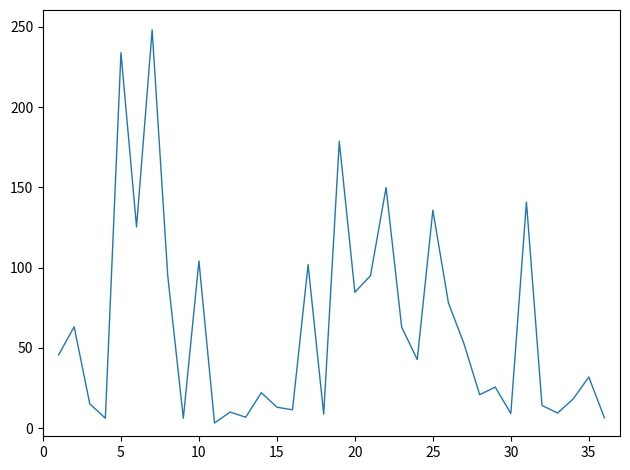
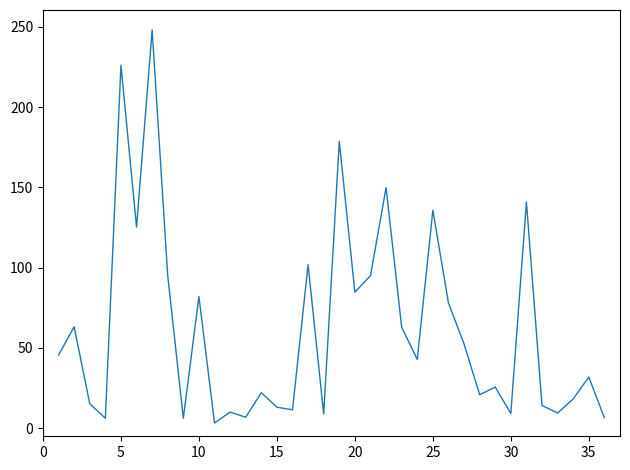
  {
-   "5": 234,
-   "10": 104,
+   "5": 226,
+   "10": 82,
    "15": 13,
    "20": 85,
    "25": 136,
    "30": 9,
    "35": 32
  }
